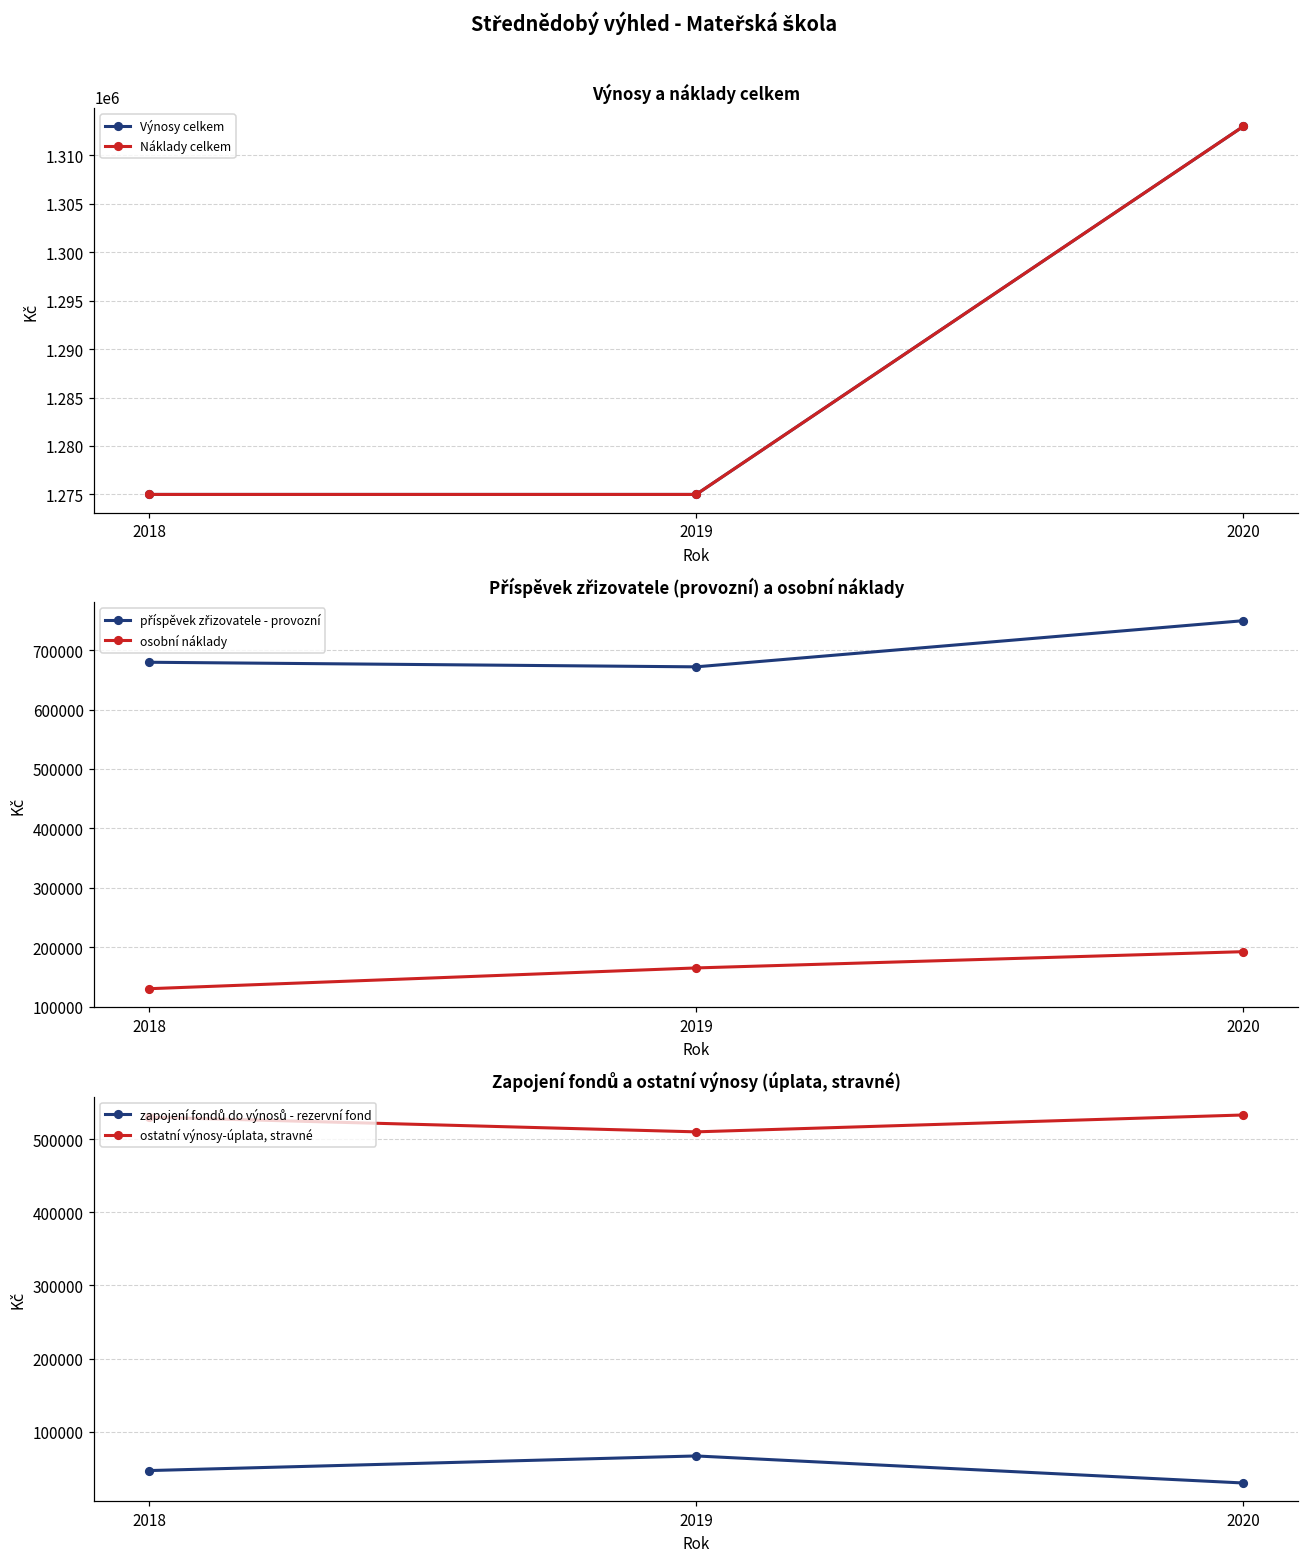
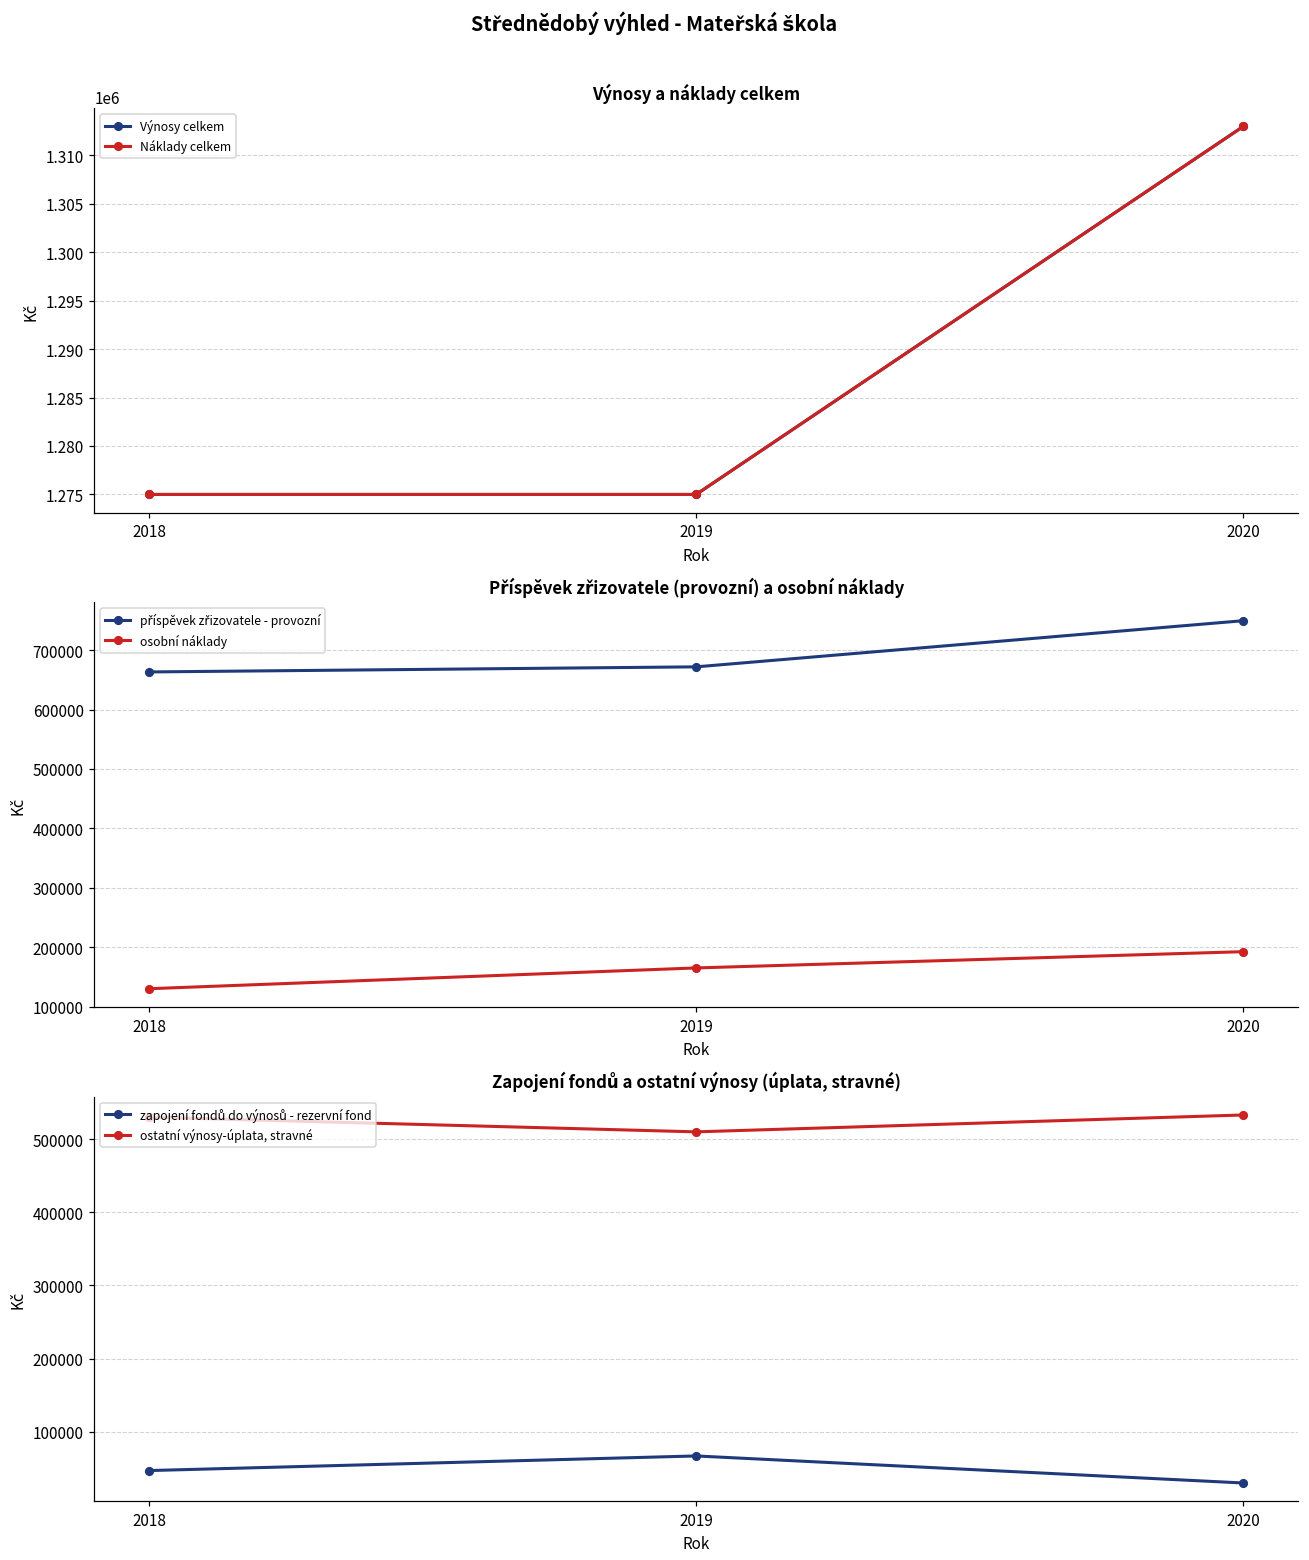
  {
    "Výnosy a náklady celkem": {
      "2018": 1275000,
      "2019": 1275000,
      "2020": 1313000
    },
    "Příspěvek zřizovatele (provozní) a osobní náklady": {
      "příspěvek zřizovatele - provozní": {
-       "2018": 680000,
+       "2018": 660000,
        "2019": 670000,
        "2020": 750000
      },
      "osobní náklady": {
        "2018": 130000,
        "2019": 170000,
        "2020": 190000
      }
    },
    "Zapojení fondů a ostatní výnosy (úplata, stravné)": {
      "zapojení fondů do výnosů - rezervní fond": {
        "2018": 50000,
        "2019": 70000,
        "2020": 30000
      },
      "ostatní výnosy-úplata, stravné": {
        "2019": 510000,
        "2020": 530000
      }
    }
  }
